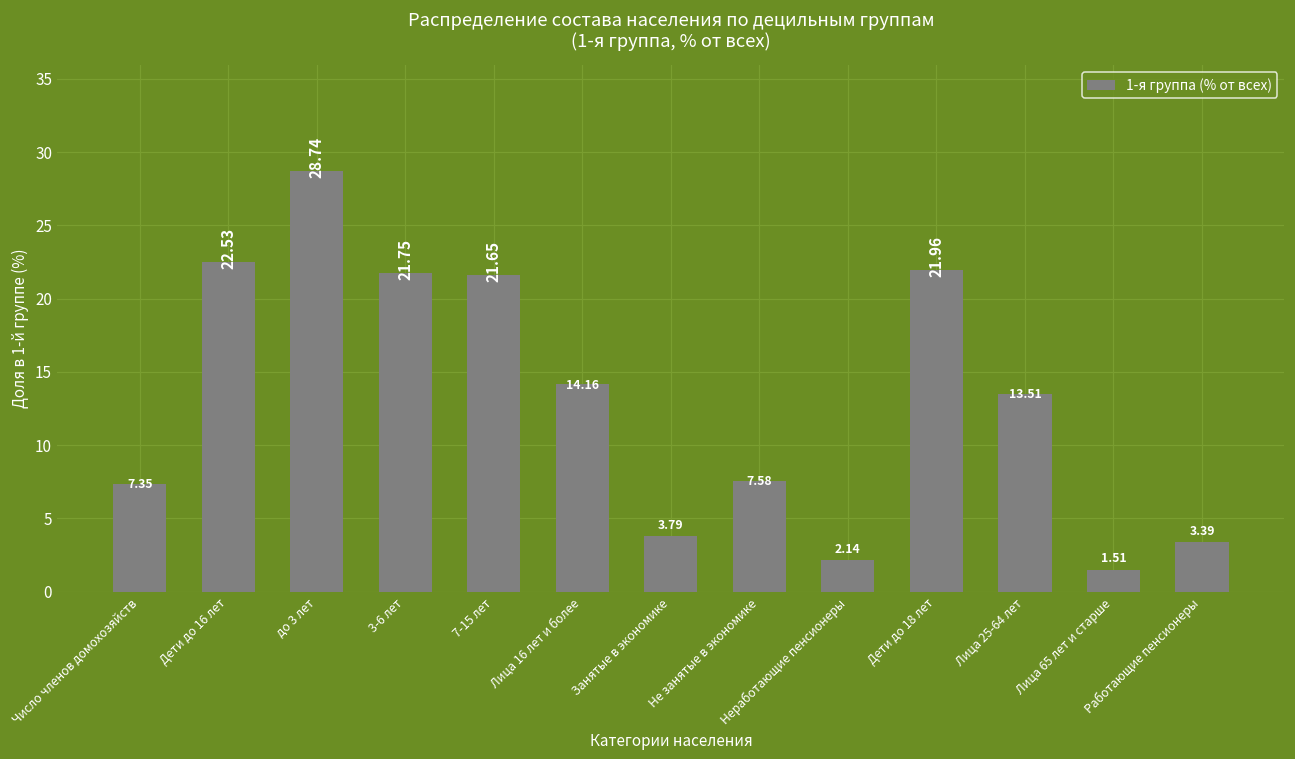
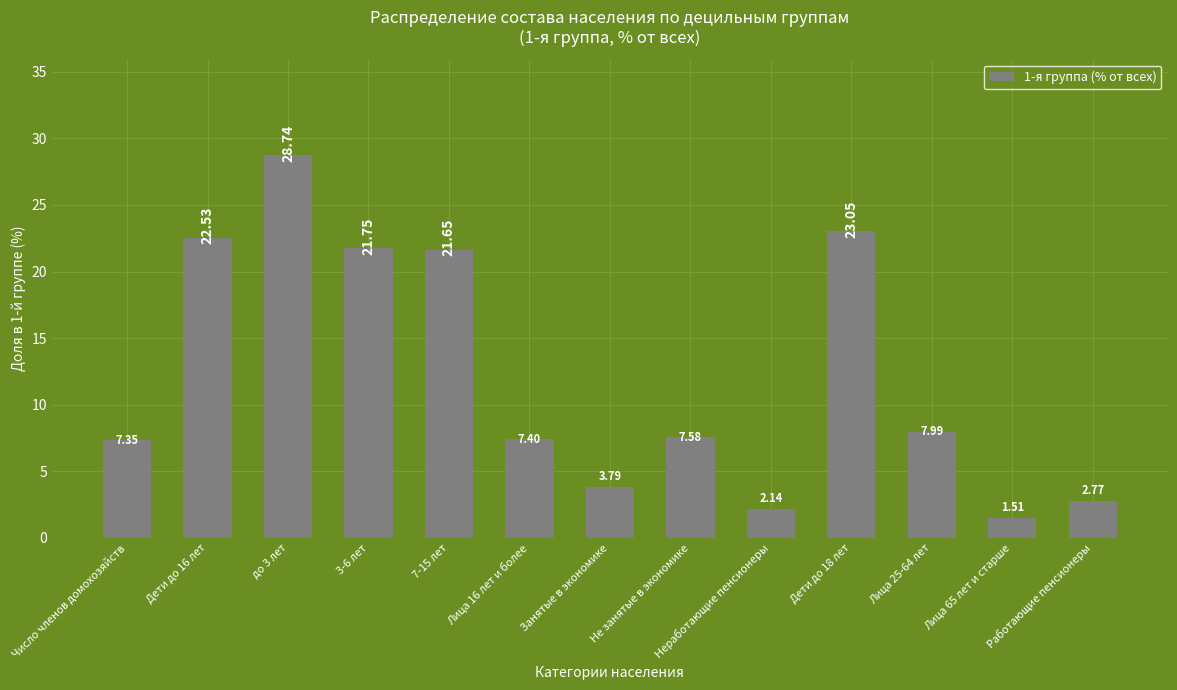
  {
    "Число членов домохозяйств": 7.35,
    "Дети до 16 лет": 22.53,
    "до 3 лет": 28.74,
    "3-6 лет": 21.75,
    "7-15 лет": 21.65,
-   "Лица 16 лет и более": 14.16,
+   "Лица 16 лет и более": 7.40,
    "Занятые в экономике": 3.79,
    "Не занятые в экономике": 7.58,
    "Неработающие пенсионеры": 2.14,
-   "Дети до 18 лет": 21.96,
-   "Лица 25-64 лет": 13.51,
+   "Дети до 18 лет": 23.05,
+   "Лица 25-64 лет": 7.99,
    "Лица 65 лет и старше": 1.51,
-   "Работающие пенсионеры": 3.39
+   "Работающие пенсионеры": 2.77
  }
